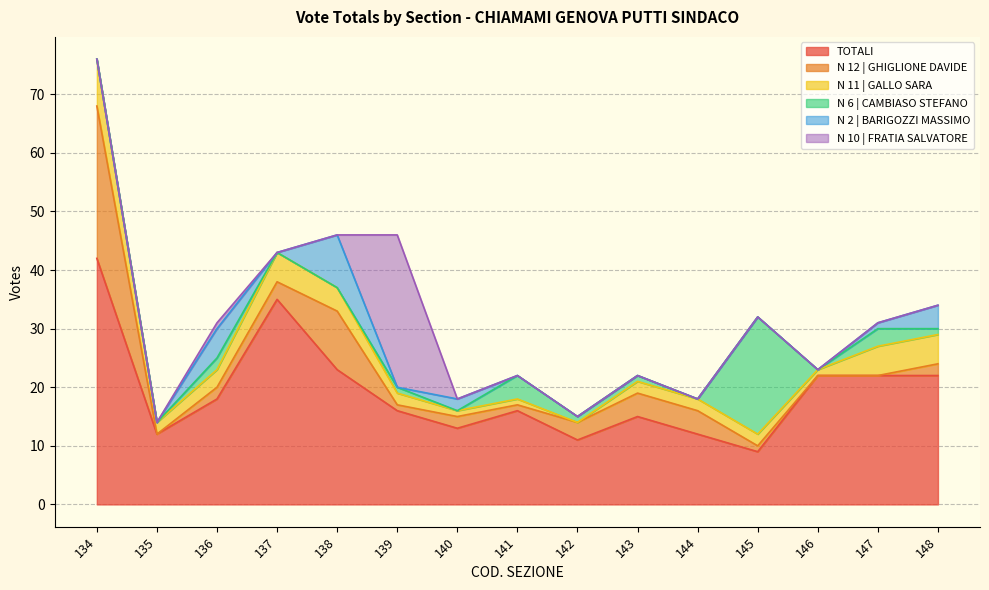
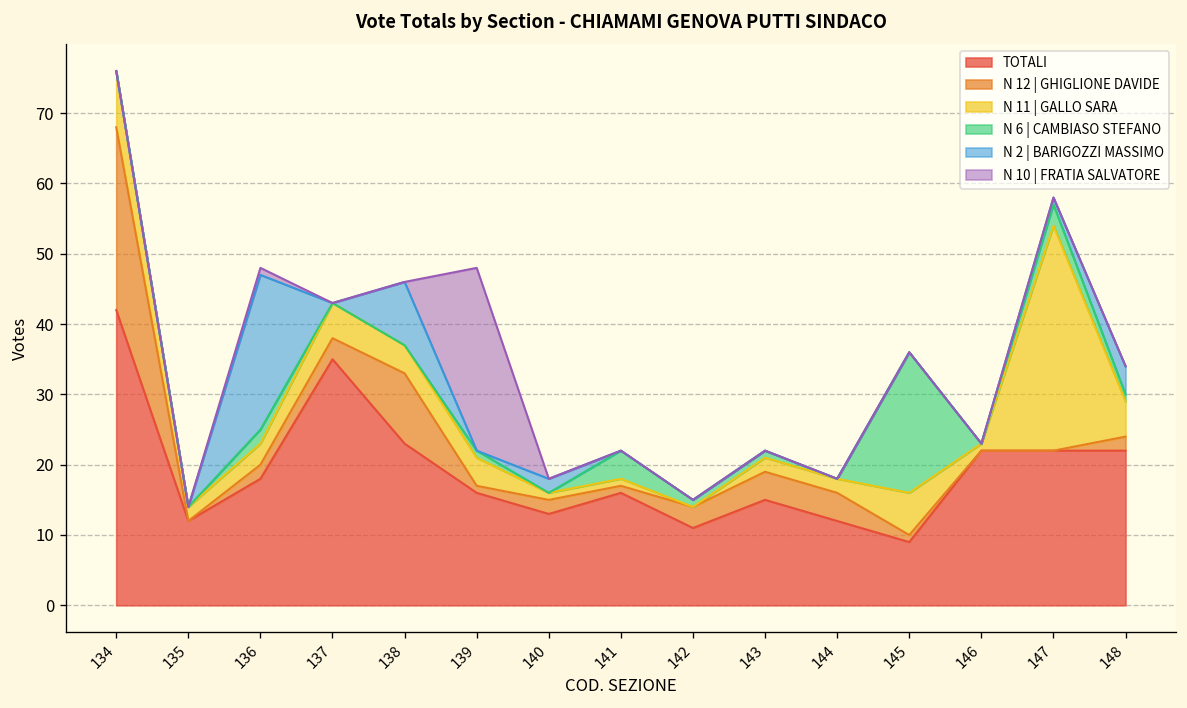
  {
    "N 11 | GALLO SARA": {
      "136": 3,
-     "139": 2,
+     "139": 4,
      "141": 1,
      "143": 2,
-     "145": 2,
-     "147": 5,
+     "145": 6,
+     "147": 32,
      "148": 5
    },
    "N 6 | CAMBIASO STEFANO": {
      "136": 2,
      "147": 3,
      "148": 1
    },
    "N 2 | BARIGOZZI MASSIMO": {
-     "136": 5
+     "136": 22
    },
    "N 10 | FRATIA SALVATORE": {
      "136": 1,
      "139": 26
    }
  }
